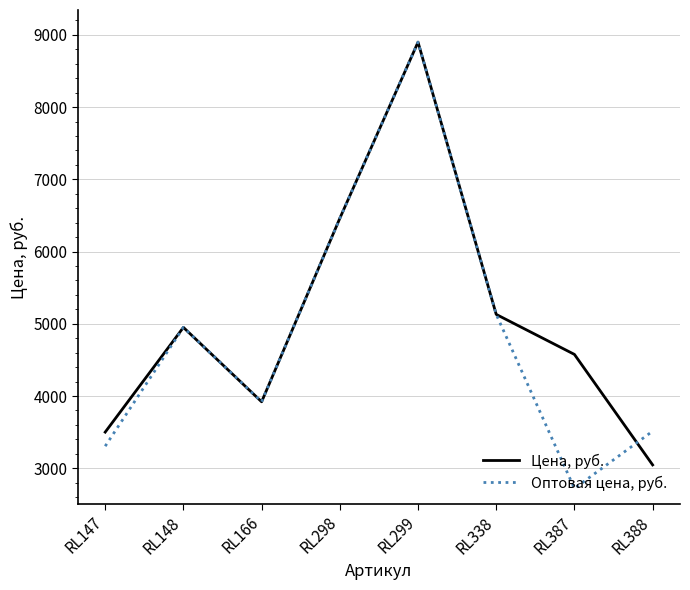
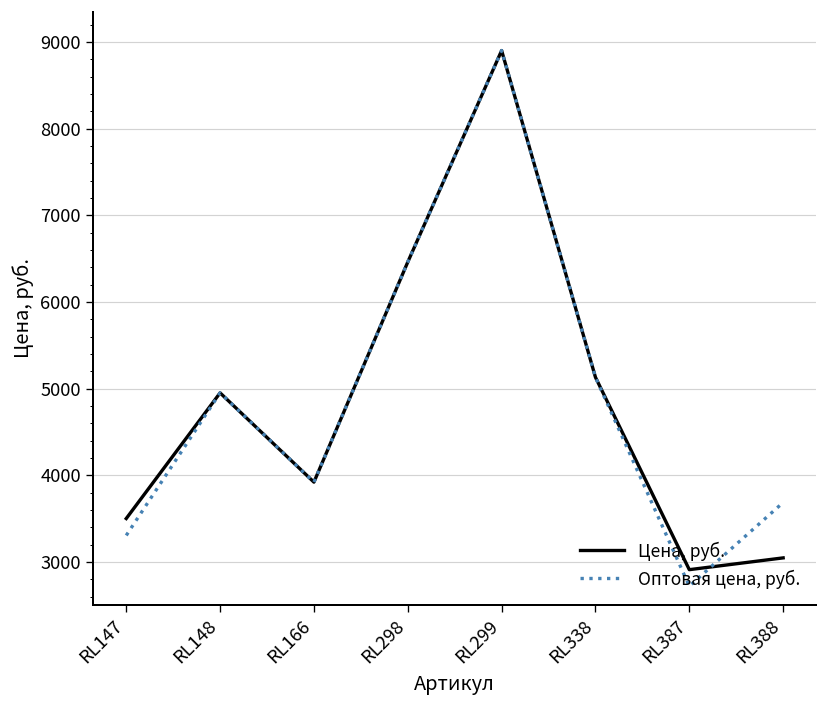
  {
    "Цена, руб.": {
      "RL147": 3500,
-     "RL387": 4600,
+     "RL387": 2900,
      "RL388": 3000
    },
    "Оптовая цена, руб.": {
      "RL147": 3300,
      "RL387": 2700,
-     "RL388": 3500
+     "RL388": 3700
    }
  }
